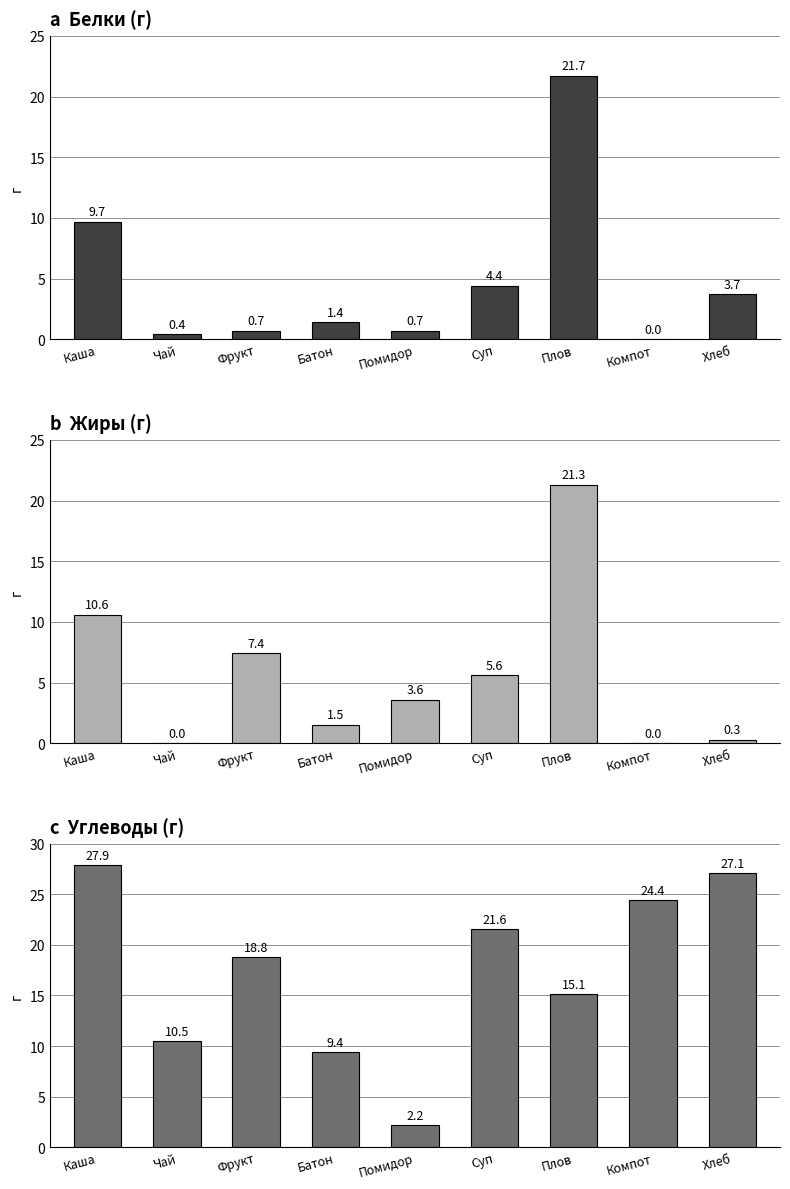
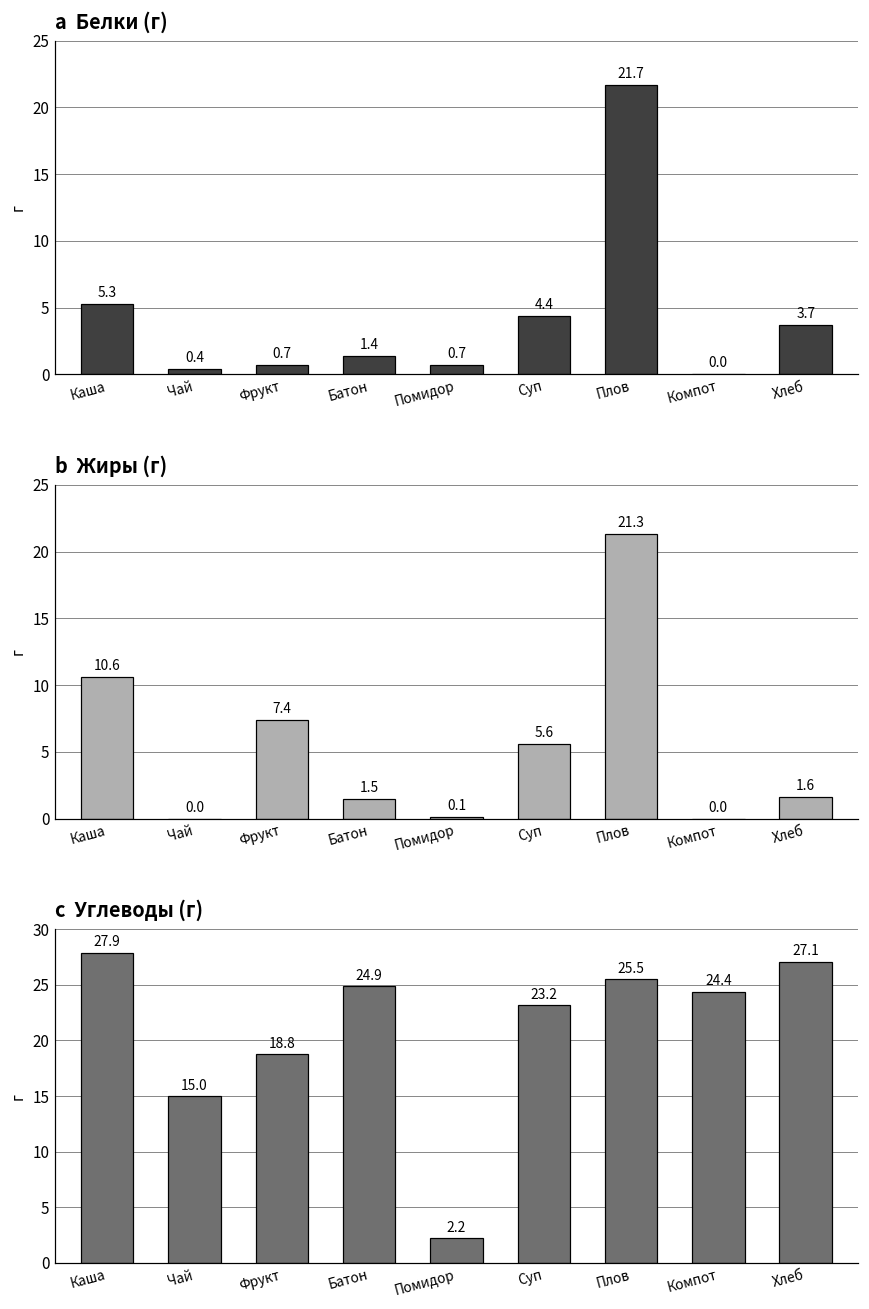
  {
    "a Белки (г)": {
-     "Каша": 9.7,
+     "Каша": 5.3,
      "Чай": 0.4,
      "Фрукт": 0.7,
      "Батон": 1.4,
      "Помидор": 0.7,
      "Суп": 4.4,
      "Плов": 21.7,
      "Компот": 0.0,
      "Хлеб": 3.7
    },
    "b Жиры (г)": {
      "Каша": 10.6,
      "Чай": 0.0,
      "Фрукт": 7.4,
      "Батон": 1.5,
-     "Помидор": 3.6,
+     "Помидор": 0.1,
      "Суп": 5.6,
      "Плов": 21.3,
      "Компот": 0.0,
-     "Хлеб": 0.3
+     "Хлеб": 1.6
    },
    "c Углеводы (г)": {
      "Каша": 27.9,
-     "Чай": 10.5,
+     "Чай": 15.0,
      "Фрукт": 18.8,
-     "Батон": 9.4,
+     "Батон": 24.9,
      "Помидор": 2.2,
-     "Суп": 21.6,
-     "Плов": 15.1,
+     "Суп": 23.2,
+     "Плов": 25.5,
      "Компот": 24.4,
      "Хлеб": 27.1
    }
  }
